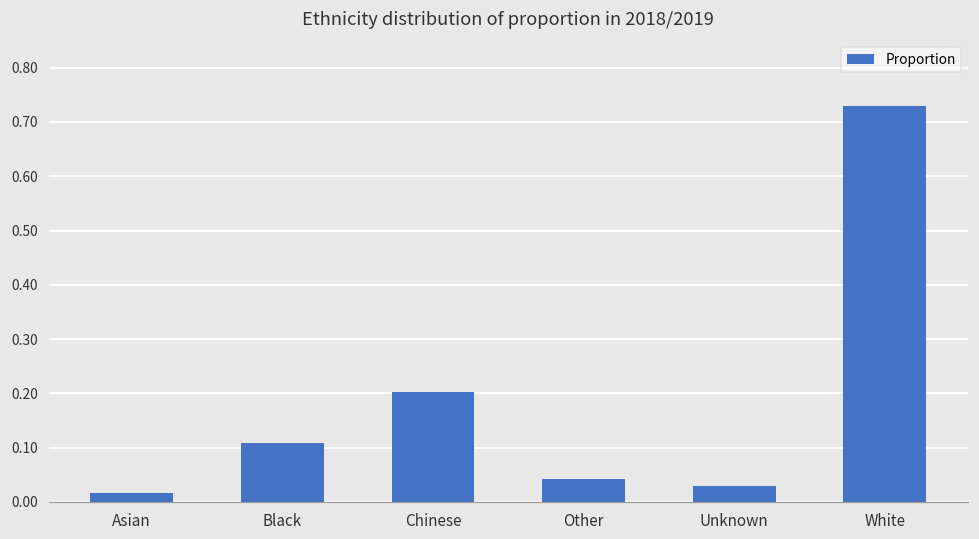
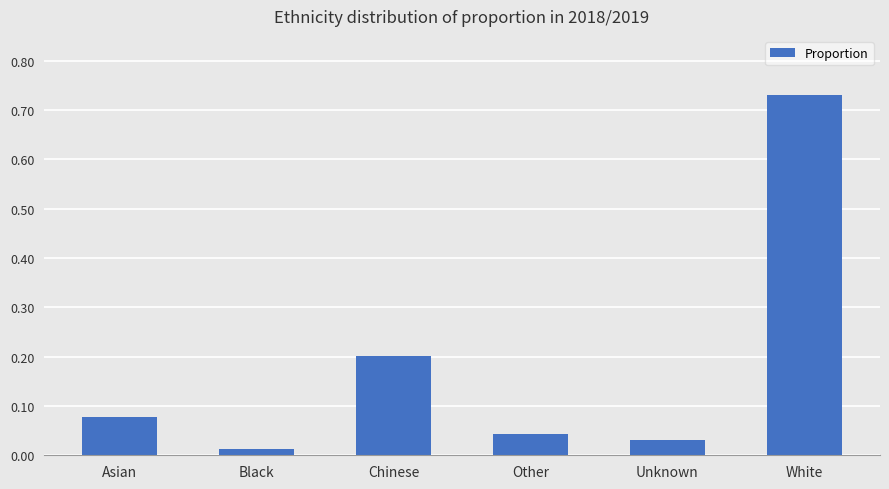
  {
-   "Asian": 0.02,
-   "Black": 0.11,
+   "Asian": 0.08,
+   "Black": 0.01,
    "Chinese": 0.20,
    "Other": 0.04,
    "Unknown": 0.03,
    "White": 0.73
  }
